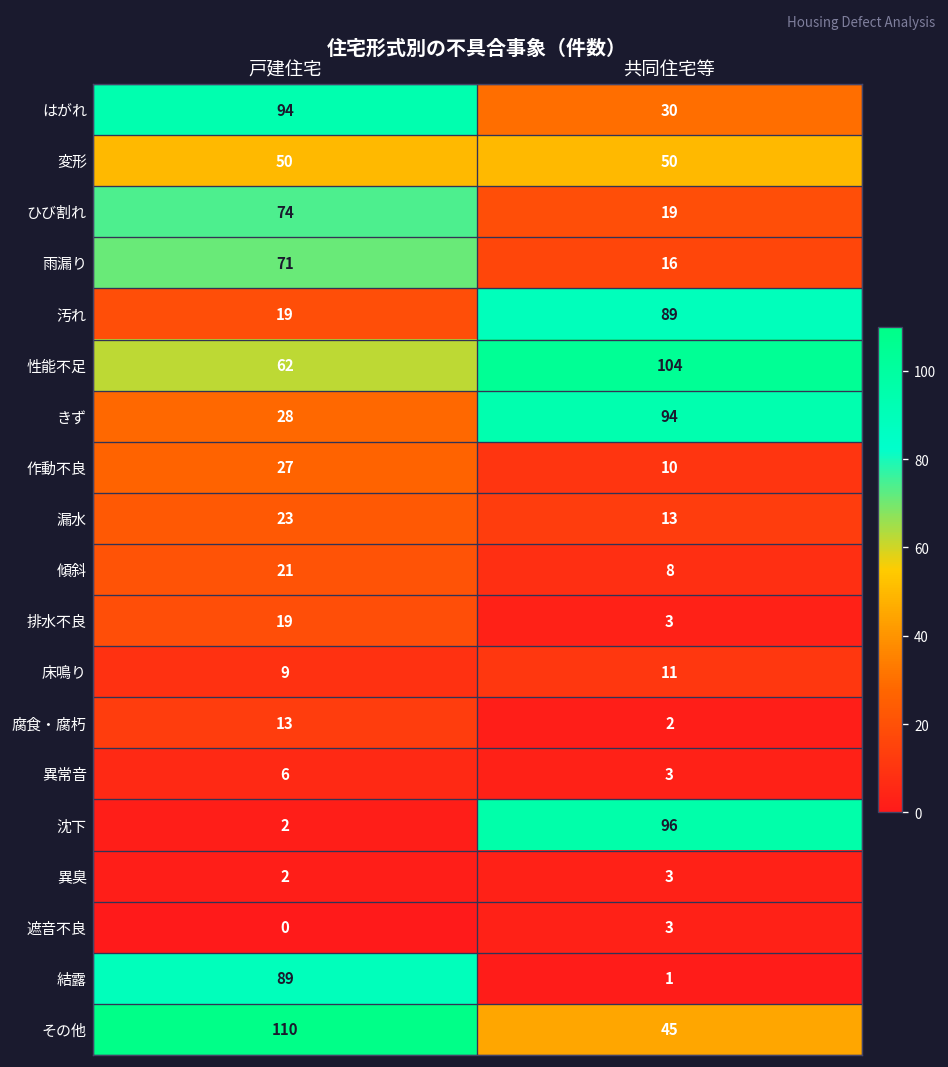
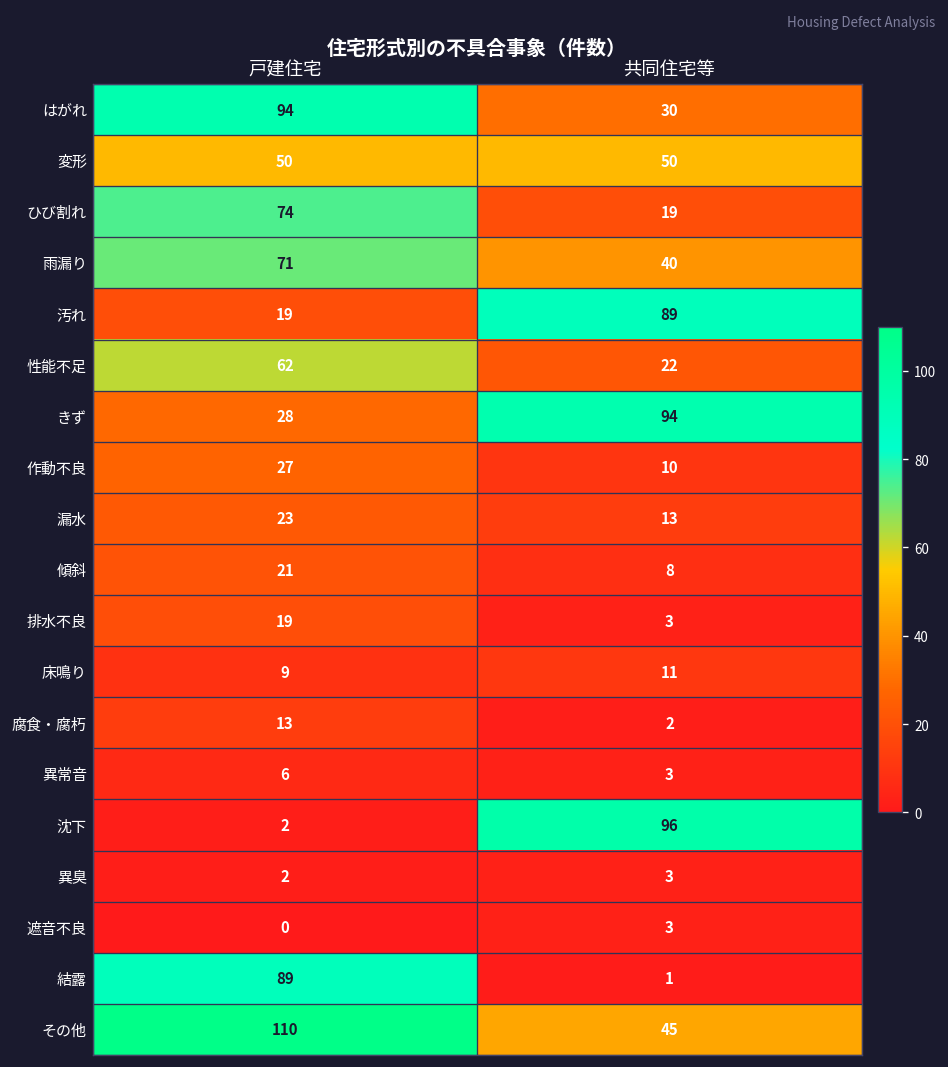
  {
    "はがれ": {
      "戸建住宅": 94,
      "共同住宅等": 30
    },
    "変形": {
      "戸建住宅": 50,
      "共同住宅等": 50
    },
    "ひび割れ": {
      "戸建住宅": 74,
      "共同住宅等": 19
    },
    "雨漏り": {
      "戸建住宅": 71,
-     "共同住宅等": 16
+     "共同住宅等": 40
    },
    "汚れ": {
      "戸建住宅": 19,
      "共同住宅等": 89
    },
    "性能不足": {
      "戸建住宅": 62,
-     "共同住宅等": 104
+     "共同住宅等": 22
    },
    "きず": {
      "戸建住宅": 28,
      "共同住宅等": 94
    },
    "作動不良": {
      "戸建住宅": 27,
      "共同住宅等": 10
    },
    "漏水": {
      "戸建住宅": 23,
      "共同住宅等": 13
    },
    "傾斜": {
      "戸建住宅": 21,
      "共同住宅等": 8
    },
    "排水不良": {
      "戸建住宅": 19,
      "共同住宅等": 3
    },
    "床鳴り": {
      "戸建住宅": 9,
      "共同住宅等": 11
    },
    "腐食・腐朽": {
      "戸建住宅": 13,
      "共同住宅等": 2
    },
    "異常音": {
      "戸建住宅": 6,
      "共同住宅等": 3
    },
    "沈下": {
      "戸建住宅": 2,
      "共同住宅等": 96
    },
    "異臭": {
      "戸建住宅": 2,
      "共同住宅等": 3
    },
    "遮音不良": {
      "戸建住宅": 0,
      "共同住宅等": 3
    },
    "結露": {
      "戸建住宅": 89,
      "共同住宅等": 1
    },
    "その他": {
      "戸建住宅": 110,
      "共同住宅等": 45
    }
  }
